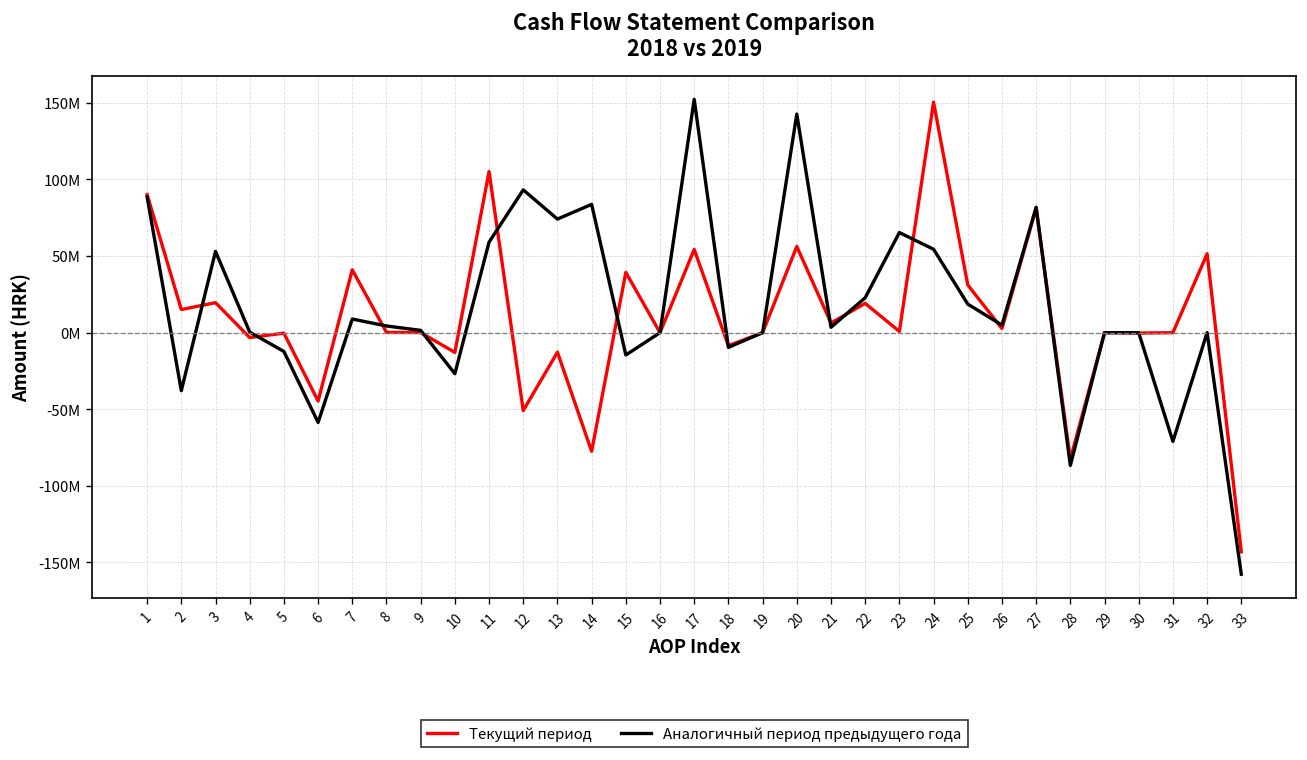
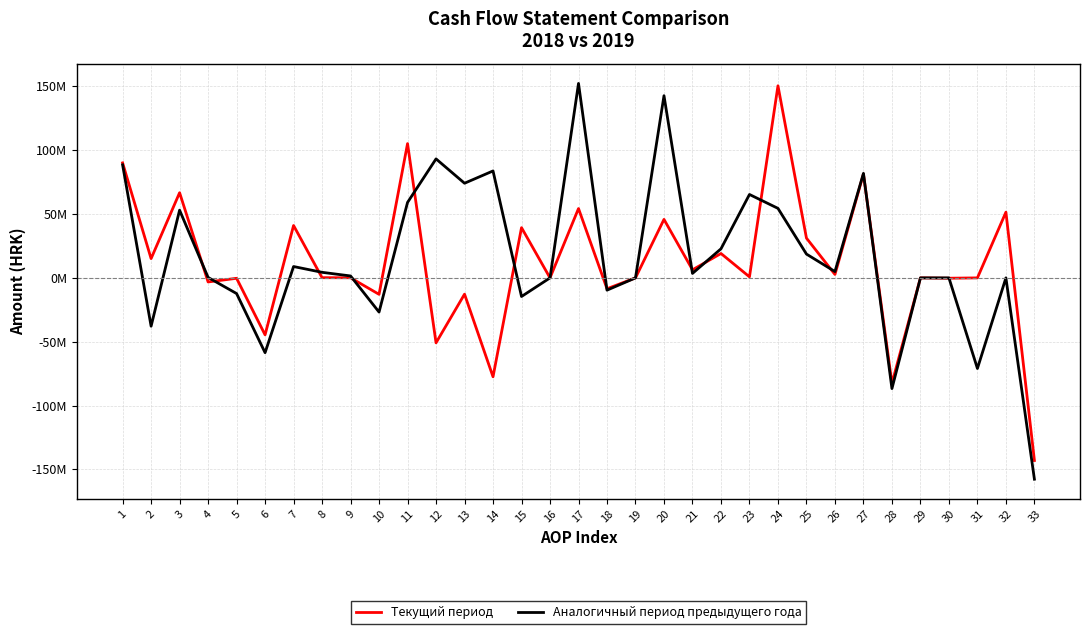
  {
    "Текущий период": {
      "2": 15000000,
-     "3": 20000000,
+     "3": 67000000,
      "4": -3000000,
      "5": 0,
      "6": -45000000,
      "7": 41000000,
      "8": 0,
      "10": -13000000,
      "11": 105000000,
      "12": -51000000,
      "13": -13000000,
      "14": -77000000,
      "15": 39000000,
      "17": 54000000,
-     "20": 56000000,
+     "20": 46000000,
      "21": 6000000,
      "22": 19000000,
      "23": 1000000,
      "24": 150000000,
      "25": 31000000,
      "26": 3000000,
      "28": -83000000,
      "31": 0,
      "32": 51000000,
      "33": -143000000
    },
    "Аналогичный период предыдущего года": {
      "2": -38000000,
      "3": 53000000,
      "4": 0,
      "5": -12000000,
      "6": -59000000,
      "7": 9000000,
      "8": 4000000,
      "10": -27000000,
      "11": 59000000,
      "12": 93000000,
      "13": 74000000,
      "14": 84000000,
      "15": -15000000,
      "17": 152000000,
      "20": 143000000,
      "21": 4000000,
      "22": 23000000,
      "23": 65000000,
      "24": 54000000,
      "25": 19000000,
      "26": 5000000,
      "28": -87000000,
      "31": -71000000,
      "32": 0,
      "33": -158000000
    }
  }
